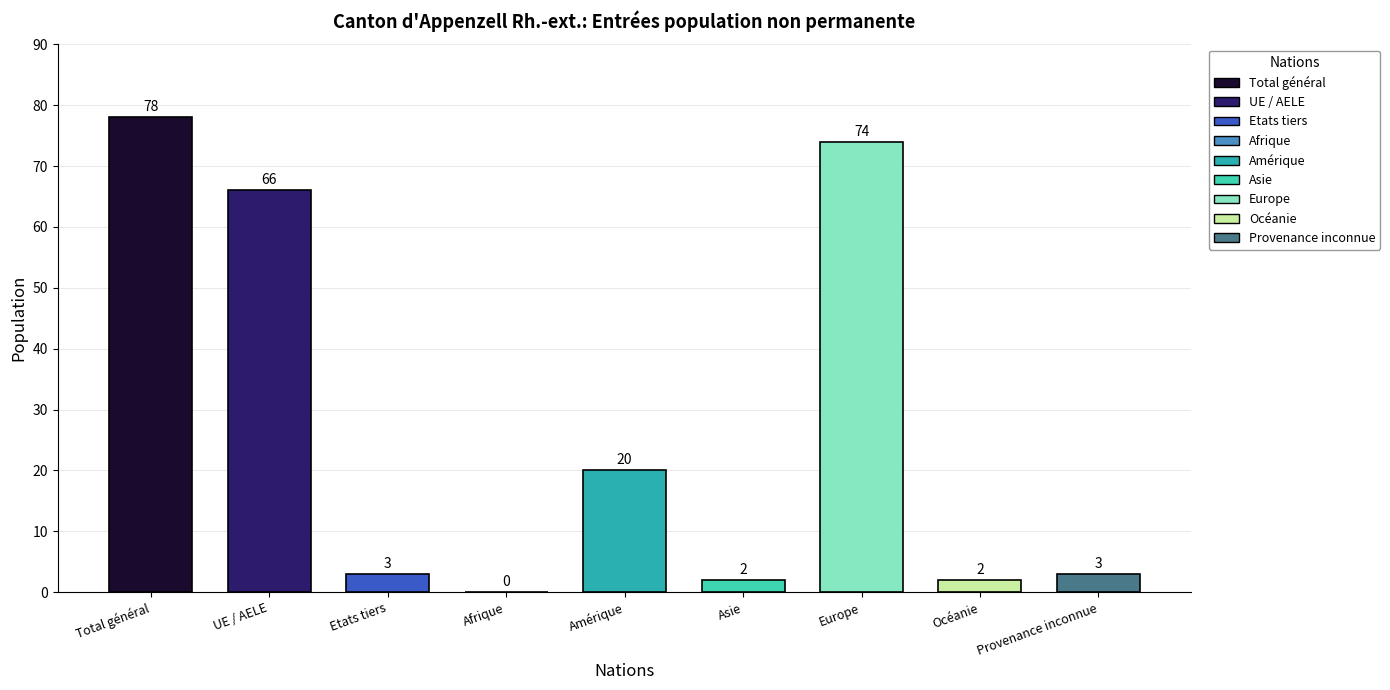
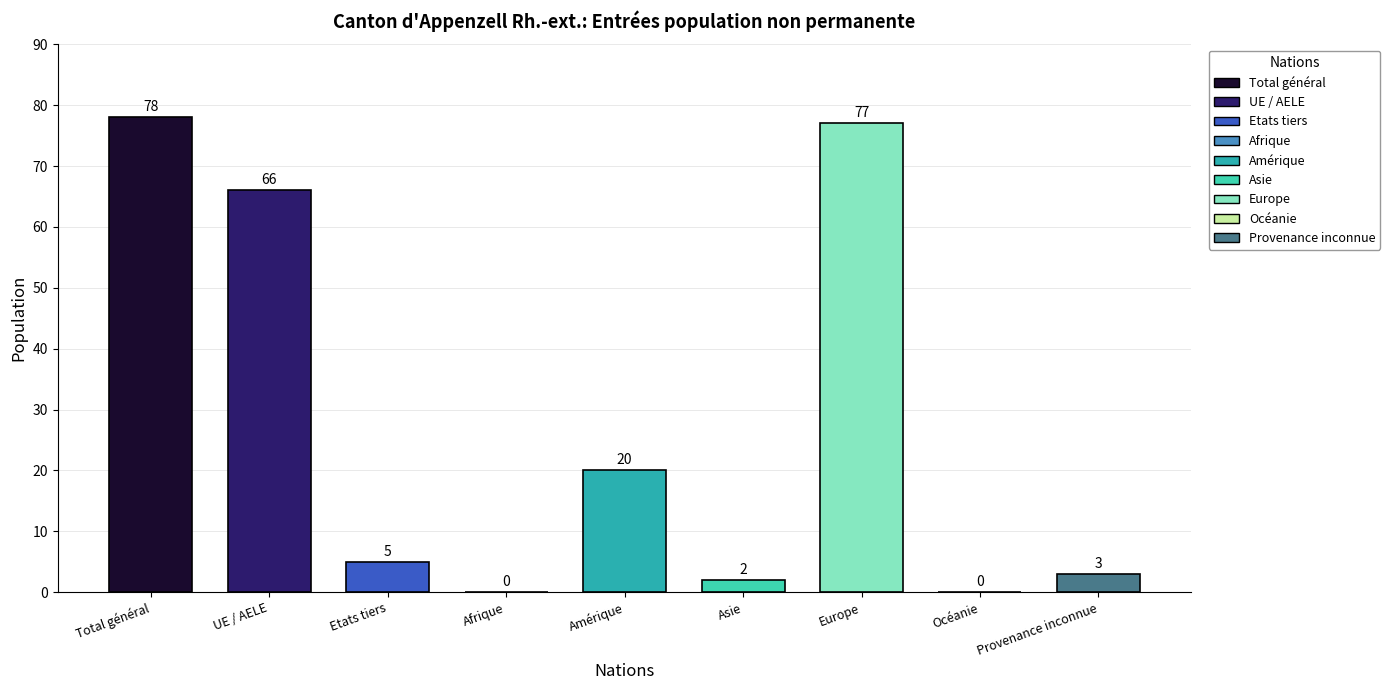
  {
    "Total général": 78,
    "UE / AELE": 66,
-   "Etats tiers": 3,
+   "Etats tiers": 5,
    "Afrique": 0,
    "Amérique": 20,
    "Asie": 2,
-   "Europe": 74,
-   "Océanie": 2,
+   "Europe": 77,
+   "Océanie": 0,
    "Provenance inconnue": 3
  }
